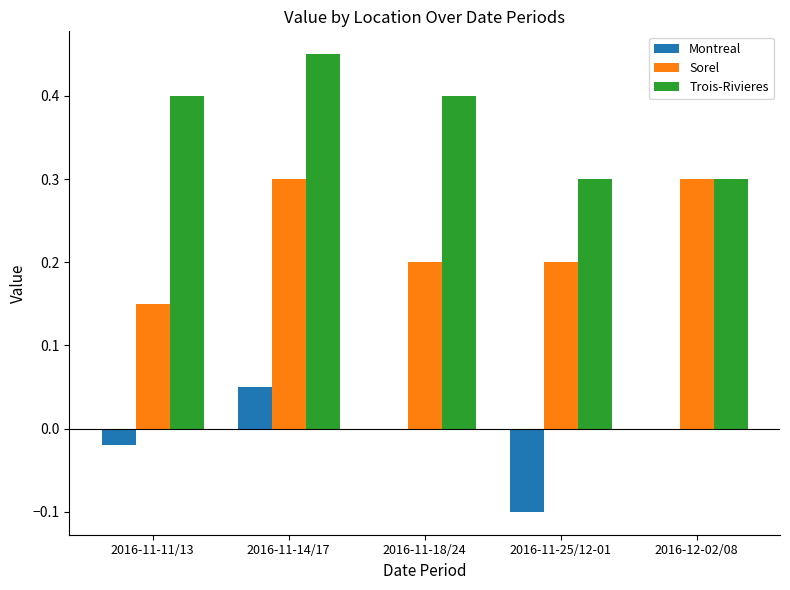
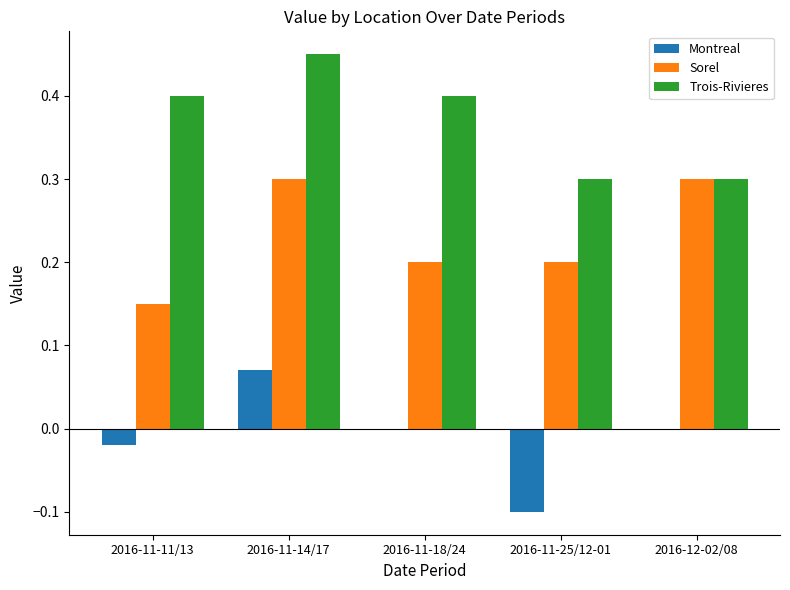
  {
    "Montreal": {
      "2016-11-11/13": -0.02,
-     "2016-11-14/17": 0.05,
+     "2016-11-14/17": 0.07,
      "2016-11-18/24": 0.00,
      "2016-11-25/12-01": -0.10,
      "2016-12-02/08": 0.00
    },
    "Sorel": {
      "2016-11-11/13": 0.15,
      "2016-11-14/17": 0.30,
      "2016-11-18/24": 0.20,
      "2016-11-25/12-01": 0.20,
      "2016-12-02/08": 0.30
    },
    "Trois-Rivieres": {
      "2016-11-11/13": 0.40,
      "2016-11-14/17": 0.45,
      "2016-11-18/24": 0.40,
      "2016-11-25/12-01": 0.30,
      "2016-12-02/08": 0.30
    }
  }
